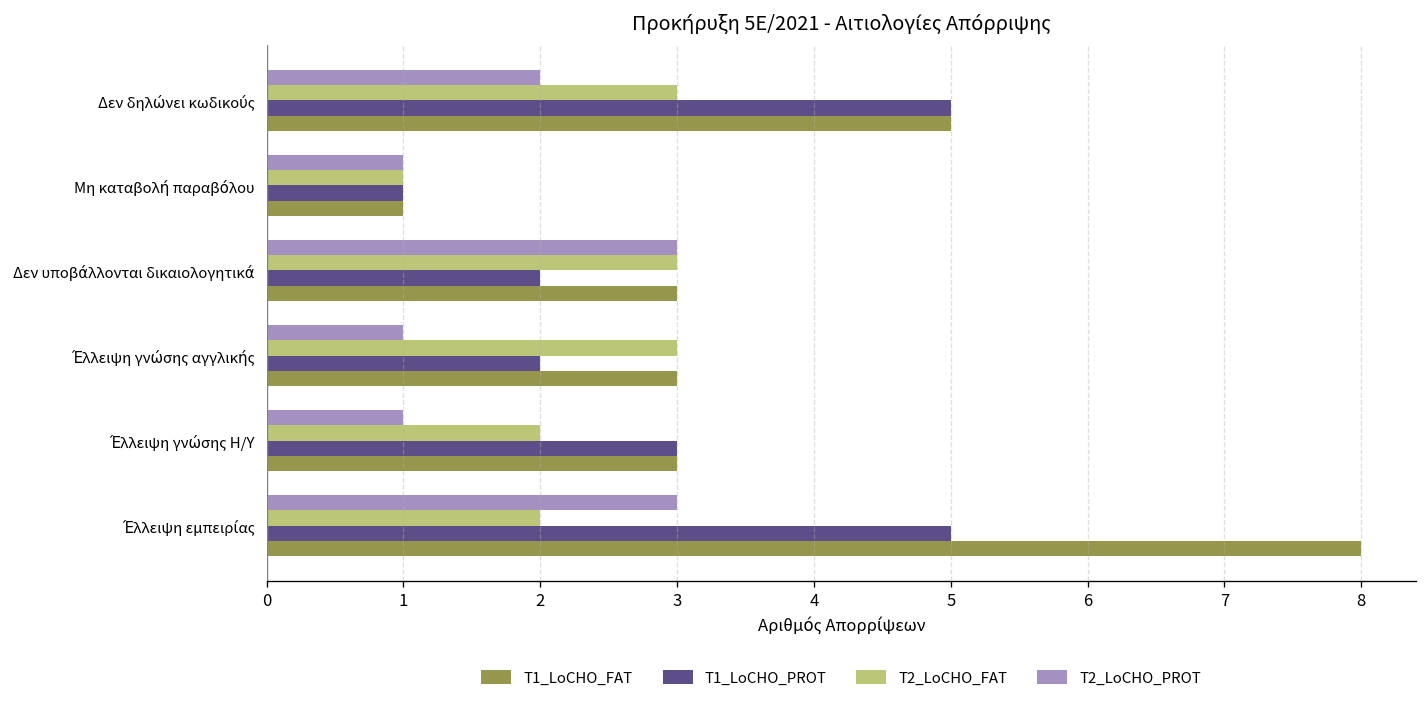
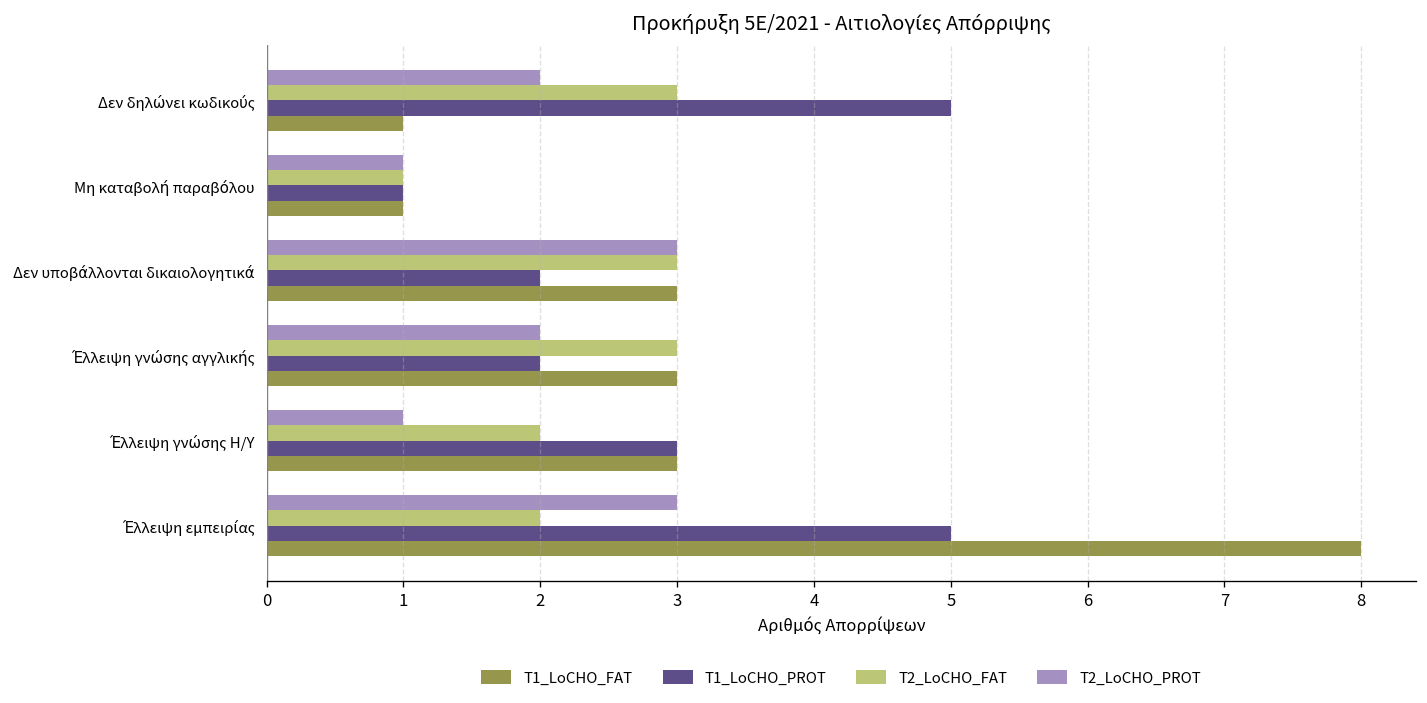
  {
    "T1_LoCHO_FAT": {
-     "Δεν δηλώνει κωδικούς": 5,
+     "Δεν δηλώνει κωδικούς": 1,
      "Μη καταβολή παραβόλου": 1,
      "Δεν υποβάλλονται δικαιολογητικά": 3,
      "Έλλειψη γνώσης αγγλικής": 3,
      "Έλλειψη γνώσης Η/Υ": 3,
      "Έλλειψη εμπειρίας": 8
    },
    "T1_LoCHO_PROT": {
      "Δεν δηλώνει κωδικούς": 5,
      "Μη καταβολή παραβόλου": 1,
      "Δεν υποβάλλονται δικαιολογητικά": 2,
      "Έλλειψη γνώσης αγγλικής": 2,
      "Έλλειψη γνώσης Η/Υ": 3,
      "Έλλειψη εμπειρίας": 5
    },
    "T2_LoCHO_FAT": {
      "Δεν δηλώνει κωδικούς": 3,
      "Μη καταβολή παραβόλου": 1,
      "Δεν υποβάλλονται δικαιολογητικά": 3,
      "Έλλειψη γνώσης αγγλικής": 3,
      "Έλλειψη γνώσης Η/Υ": 2,
      "Έλλειψη εμπειρίας": 2
    },
    "T2_LoCHO_PROT": {
      "Δεν δηλώνει κωδικούς": 2,
      "Μη καταβολή παραβόλου": 1,
      "Δεν υποβάλλονται δικαιολογητικά": 3,
-     "Έλλειψη γνώσης αγγλικής": 1,
+     "Έλλειψη γνώσης αγγλικής": 2,
      "Έλλειψη γνώσης Η/Υ": 1,
      "Έλλειψη εμπειρίας": 3
    }
  }
